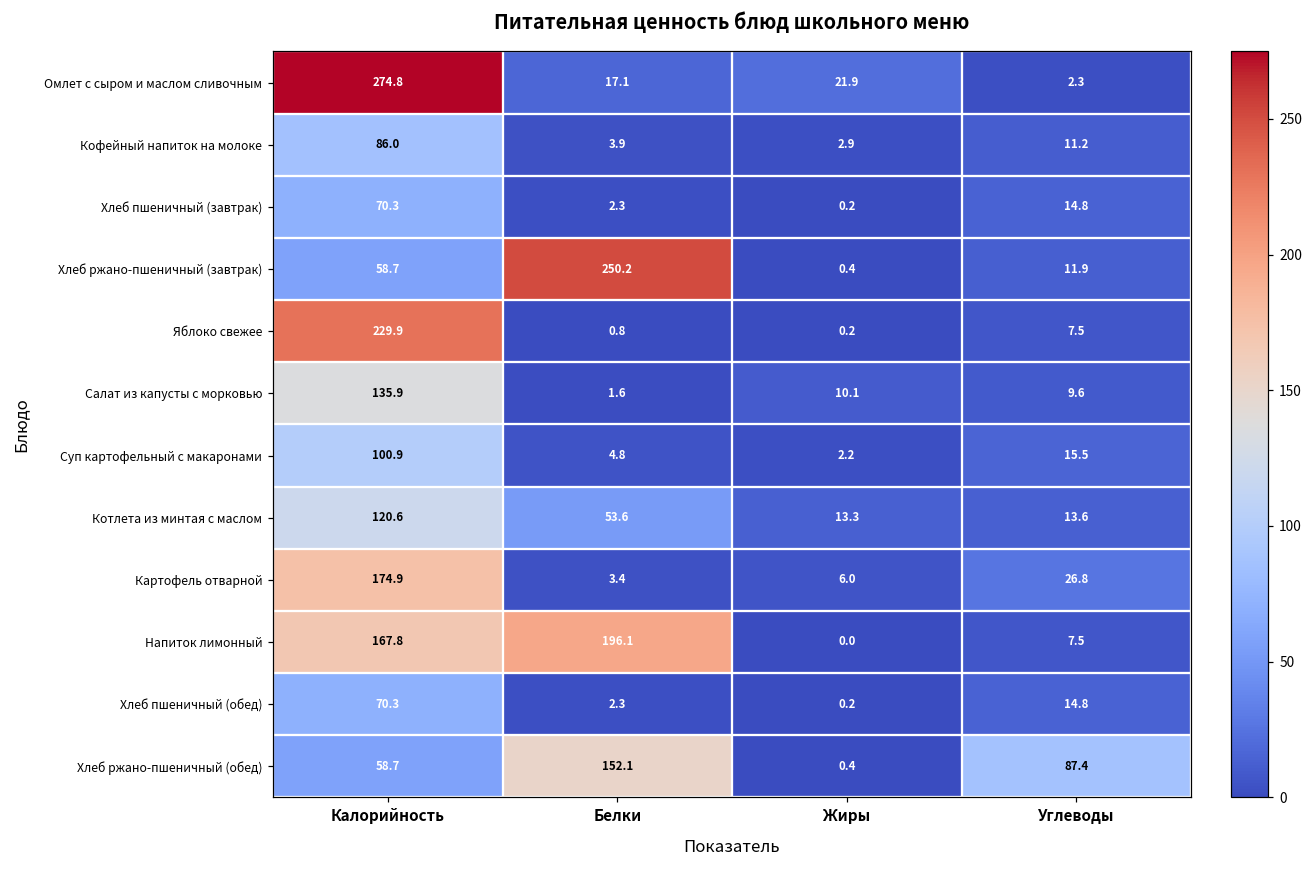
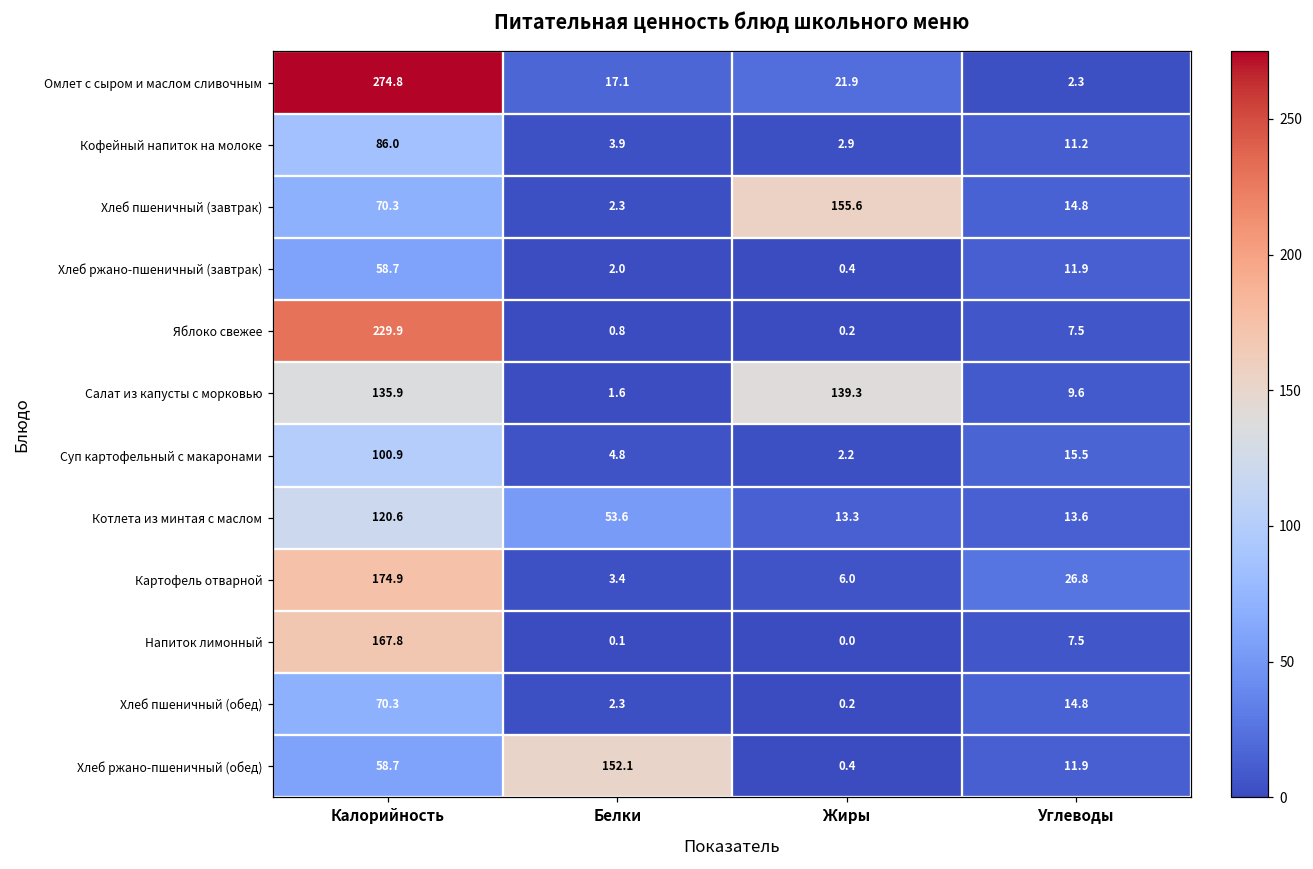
  {
    "Омлет с сыром и маслом сливочным": {
      "Калорийность": 274.8,
      "Белки": 17.1,
      "Жиры": 21.9,
      "Углеводы": 2.3
    },
    "Кофейный напиток на молоке": {
      "Калорийность": 86.0,
      "Белки": 3.9,
      "Жиры": 2.9,
      "Углеводы": 11.2
    },
    "Хлеб пшеничный (завтрак)": {
      "Калорийность": 70.3,
      "Белки": 2.3,
-     "Жиры": 0.2,
+     "Жиры": 155.6,
      "Углеводы": 14.8
    },
    "Хлеб ржано-пшеничный (завтрак)": {
      "Калорийность": 58.7,
-     "Белки": 250.2,
+     "Белки": 2.0,
      "Жиры": 0.4,
      "Углеводы": 11.9
    },
    "Яблоко свежее": {
      "Калорийность": 229.9,
      "Белки": 0.8,
      "Жиры": 0.2,
      "Углеводы": 7.5
    },
    "Салат из капусты с морковью": {
      "Калорийность": 135.9,
      "Белки": 1.6,
-     "Жиры": 10.1,
+     "Жиры": 139.3,
      "Углеводы": 9.6
    },
    "Суп картофельный с макаронами": {
      "Калорийность": 100.9,
      "Белки": 4.8,
      "Жиры": 2.2,
      "Углеводы": 15.5
    },
    "Котлета из минтая с маслом": {
      "Калорийность": 120.6,
      "Белки": 53.6,
      "Жиры": 13.3,
      "Углеводы": 13.6
    },
    "Картофель отварной": {
      "Калорийность": 174.9,
      "Белки": 3.4,
      "Жиры": 6.0,
      "Углеводы": 26.8
    },
    "Напиток лимонный": {
      "Калорийность": 167.8,
-     "Белки": 196.1,
+     "Белки": 0.1,
      "Жиры": 0.0,
      "Углеводы": 7.5
    },
    "Хлеб пшеничный (обед)": {
      "Калорийность": 70.3,
      "Белки": 2.3,
      "Жиры": 0.2,
      "Углеводы": 14.8
    },
    "Хлеб ржано-пшеничный (обед)": {
      "Калорийность": 58.7,
      "Белки": 152.1,
      "Жиры": 0.4,
-     "Углеводы": 87.4
+     "Углеводы": 11.9
    }
  }
